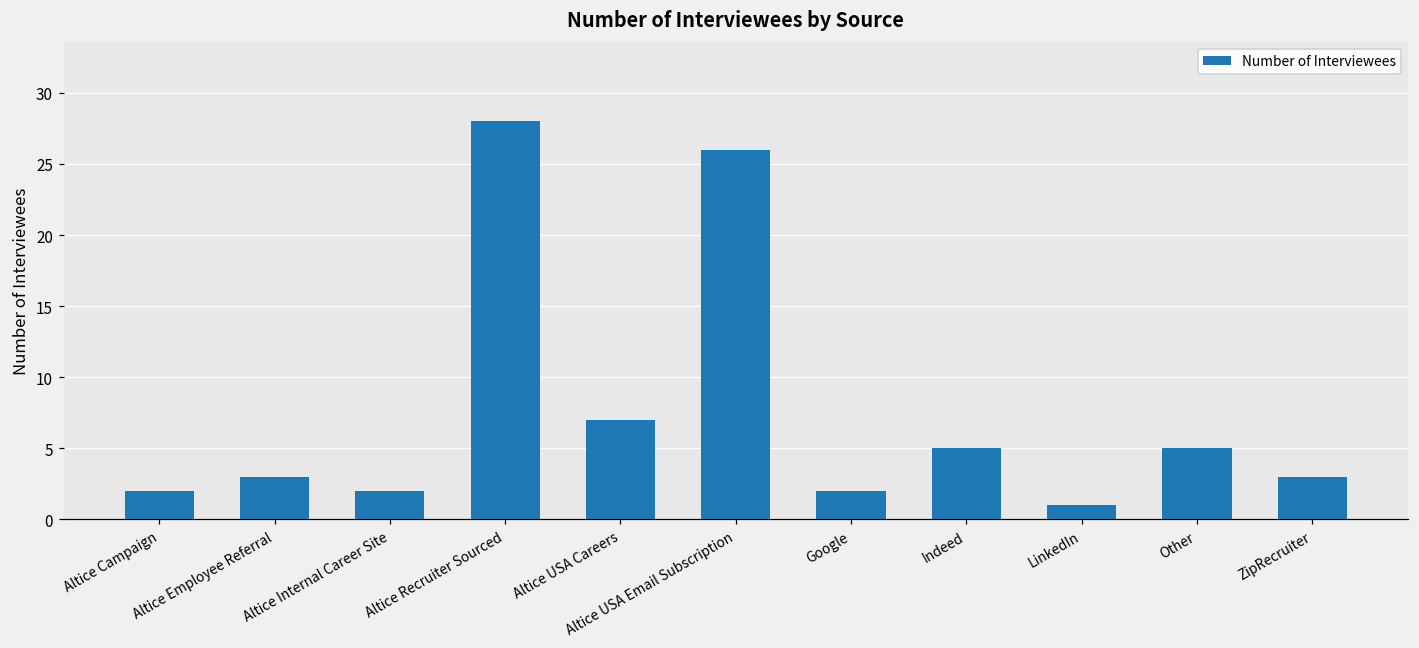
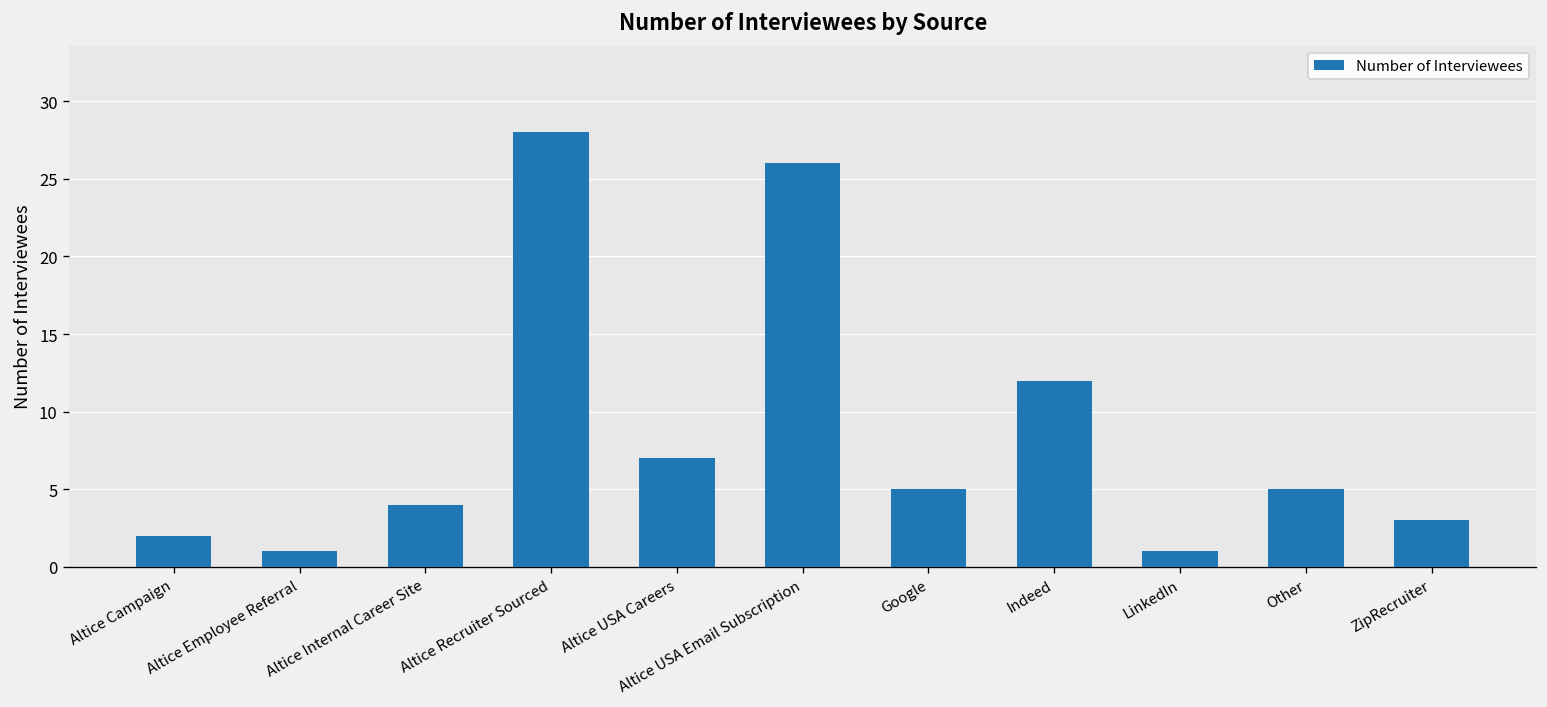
  {
    "Altice Campaign": 2,
-   "Altice Employee Referral": 3,
-   "Altice Internal Career Site": 2,
+   "Altice Employee Referral": 1,
+   "Altice Internal Career Site": 4,
    "Altice Recruiter Sourced": 28,
    "Altice USA Careers": 7,
    "Altice USA Email Subscription": 26,
-   "Google": 2,
-   "Indeed": 5,
+   "Google": 5,
+   "Indeed": 12,
    "LinkedIn": 1,
    "Other": 5,
    "ZipRecruiter": 3
  }
